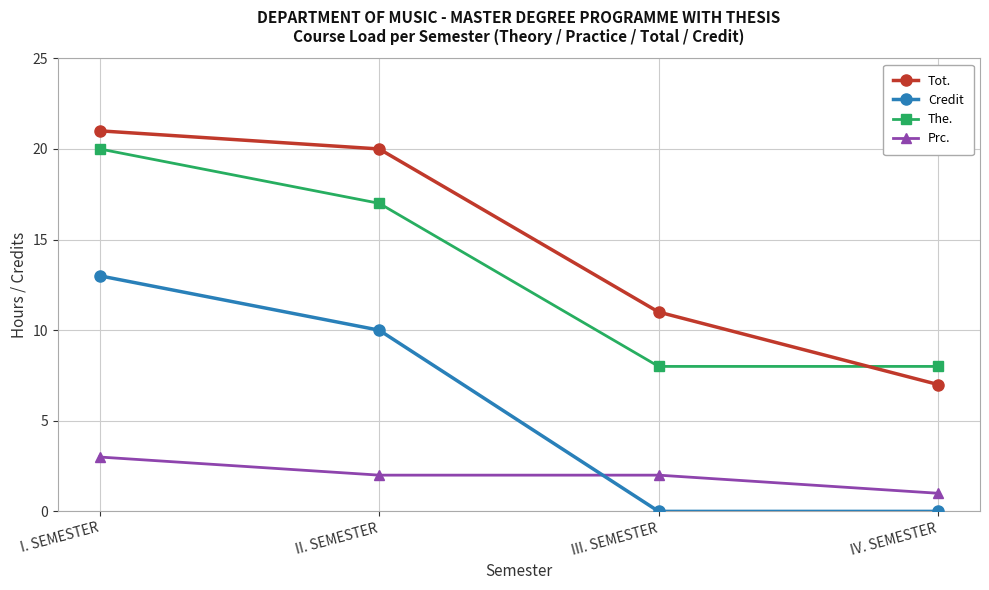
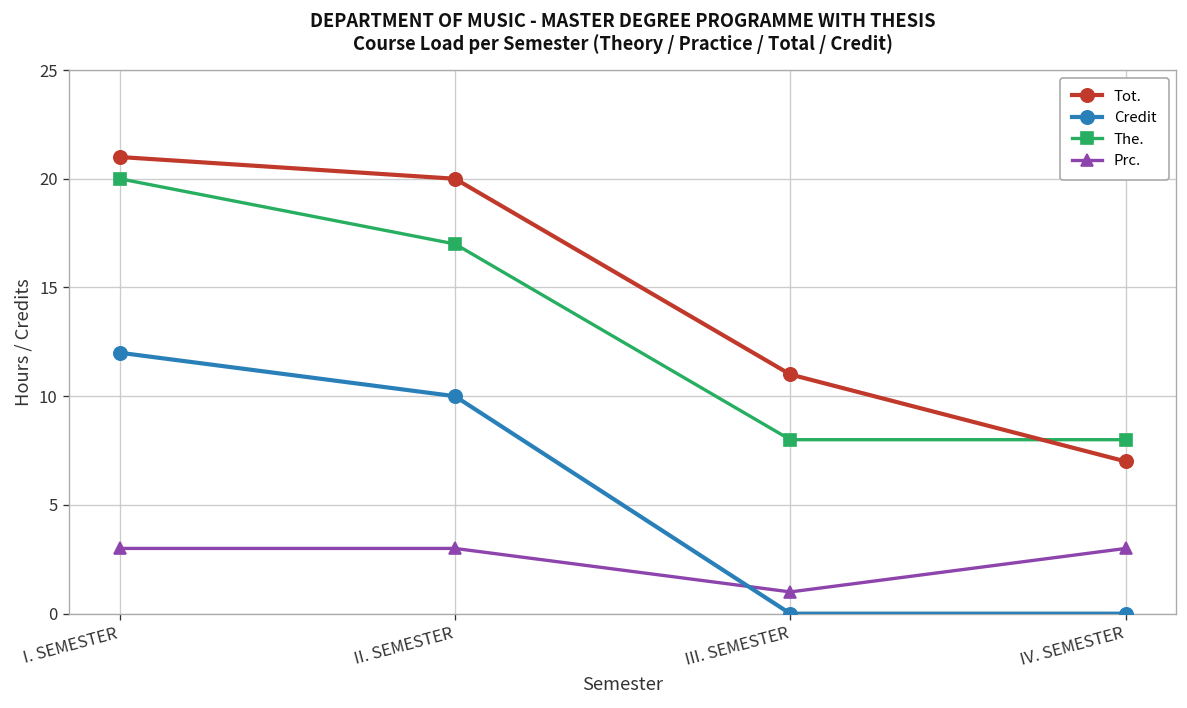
  {
    "Tot.": {
      "I. SEMESTER": 21,
      "II. SEMESTER": 20,
      "III. SEMESTER": 11,
      "IV. SEMESTER": 7
    },
    "Credit": {
-     "I. SEMESTER": 13,
+     "I. SEMESTER": 12,
      "II. SEMESTER": 10,
      "III. SEMESTER": 0,
      "IV. SEMESTER": 0
    },
    "The.": {
      "I. SEMESTER": 20,
      "II. SEMESTER": 17,
      "III. SEMESTER": 8,
      "IV. SEMESTER": 8
    },
    "Prc.": {
      "I. SEMESTER": 3,
-     "II. SEMESTER": 2,
-     "III. SEMESTER": 2,
-     "IV. SEMESTER": 1
+     "II. SEMESTER": 3,
+     "III. SEMESTER": 1,
+     "IV. SEMESTER": 3
    }
  }
